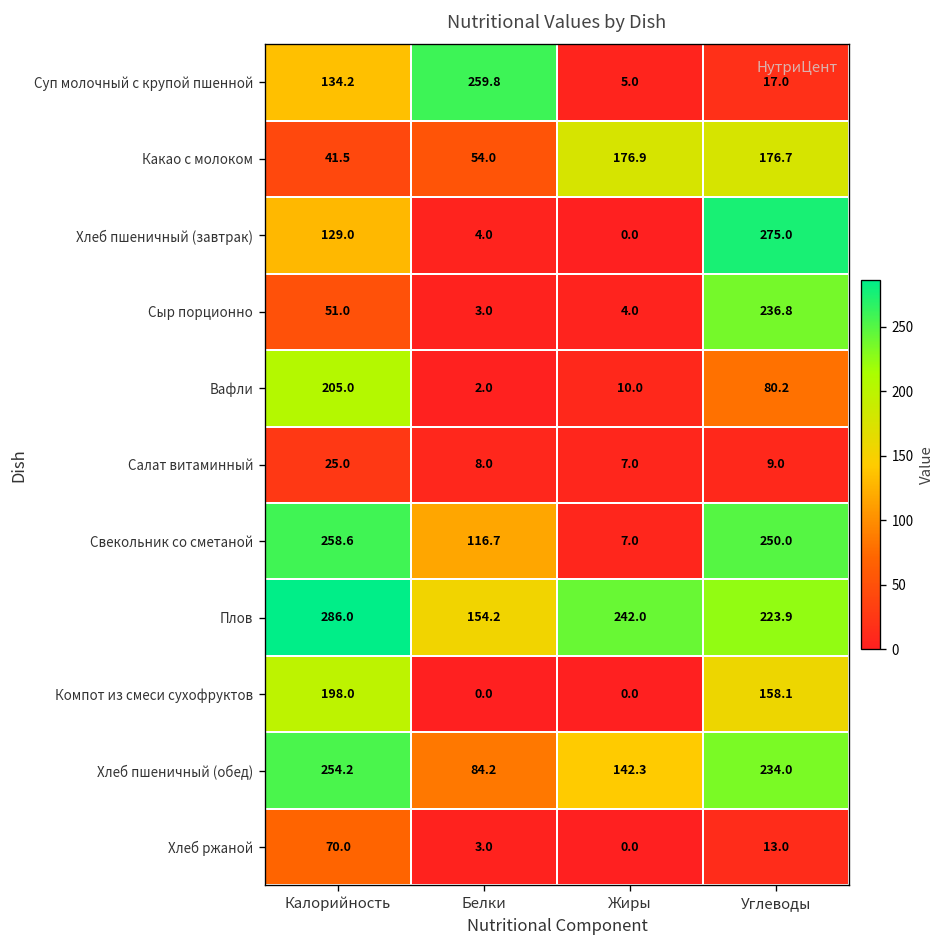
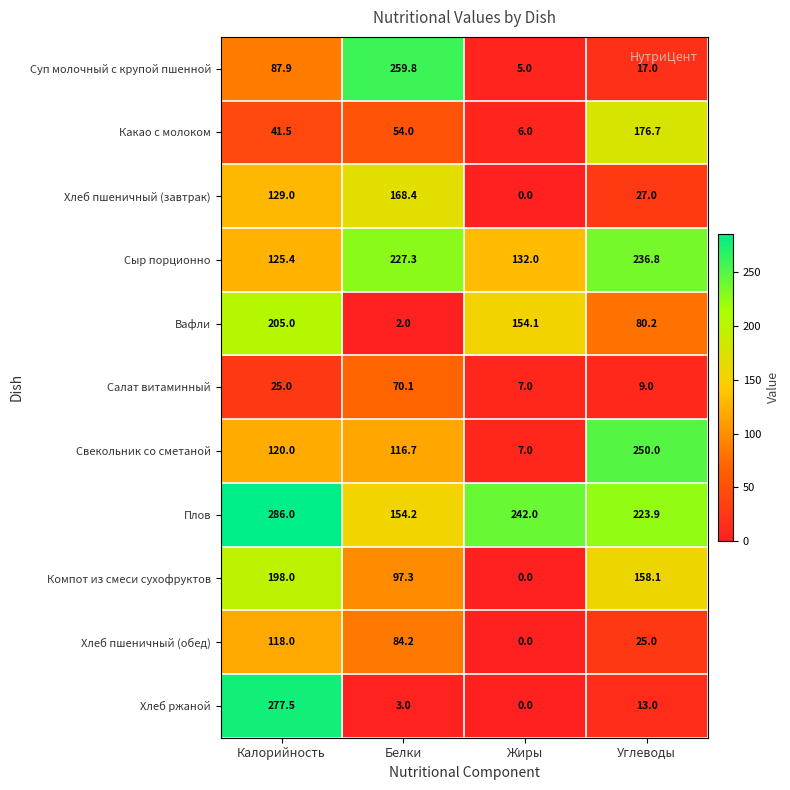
  {
    "Суп молочный с крупой пшенной": {
-     "Калорийность": 134.2,
+     "Калорийность": 87.9,
      "Белки": 259.8,
      "Жиры": 5.0
    },
    "Какао с молоком": {
      "Калорийность": 41.5,
      "Белки": 54.0,
-     "Жиры": 176.9,
+     "Жиры": 6.0,
      "Углеводы": 176.7
    },
    "Хлеб пшеничный (завтрак)": {
      "Калорийность": 129.0,
-     "Белки": 4.0,
+     "Белки": 168.4,
      "Жиры": 0.0,
-     "Углеводы": 275.0
+     "Углеводы": 27.0
    },
    "Сыр порционно": {
-     "Калорийность": 51.0,
-     "Белки": 3.0,
-     "Жиры": 4.0,
+     "Калорийность": 125.4,
+     "Белки": 227.3,
+     "Жиры": 132.0,
      "Углеводы": 236.8
    },
    "Вафли": {
      "Калорийность": 205.0,
      "Белки": 2.0,
-     "Жиры": 10.0,
+     "Жиры": 154.1,
      "Углеводы": 80.2
    },
    "Салат витаминный": {
      "Калорийность": 25.0,
-     "Белки": 8.0,
+     "Белки": 70.1,
      "Жиры": 7.0,
      "Углеводы": 9.0
    },
    "Свекольник со сметаной": {
-     "Калорийность": 258.6,
+     "Калорийность": 120.0,
      "Белки": 116.7,
      "Жиры": 7.0,
      "Углеводы": 250.0
    },
    "Плов": {
      "Калорийность": 286.0,
      "Белки": 154.2,
      "Жиры": 242.0,
      "Углеводы": 223.9
    },
    "Компот из смеси сухофруктов": {
      "Калорийность": 198.0,
-     "Белки": 0.0,
+     "Белки": 97.3,
      "Жиры": 0.0,
      "Углеводы": 158.1
    },
    "Хлеб пшеничный (обед)": {
-     "Калорийность": 254.2,
+     "Калорийность": 118.0,
      "Белки": 84.2,
-     "Жиры": 142.3,
-     "Углеводы": 234.0
+     "Жиры": 0.0,
+     "Углеводы": 25.0
    },
    "Хлеб ржаной": {
-     "Калорийность": 70.0,
+     "Калорийность": 277.5,
      "Белки": 3.0,
      "Жиры": 0.0,
      "Углеводы": 13.0
    }
  }
